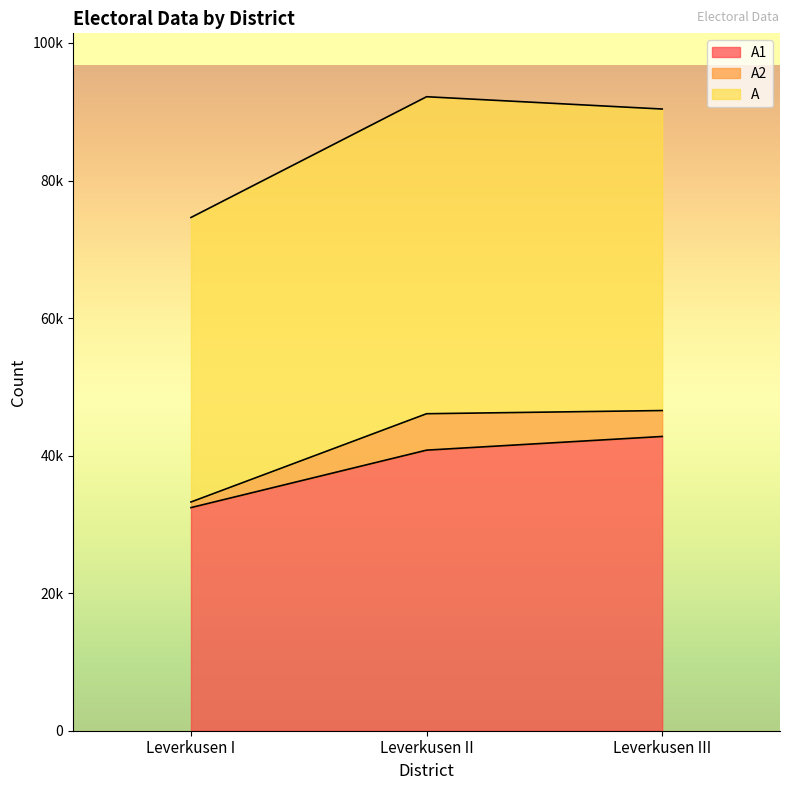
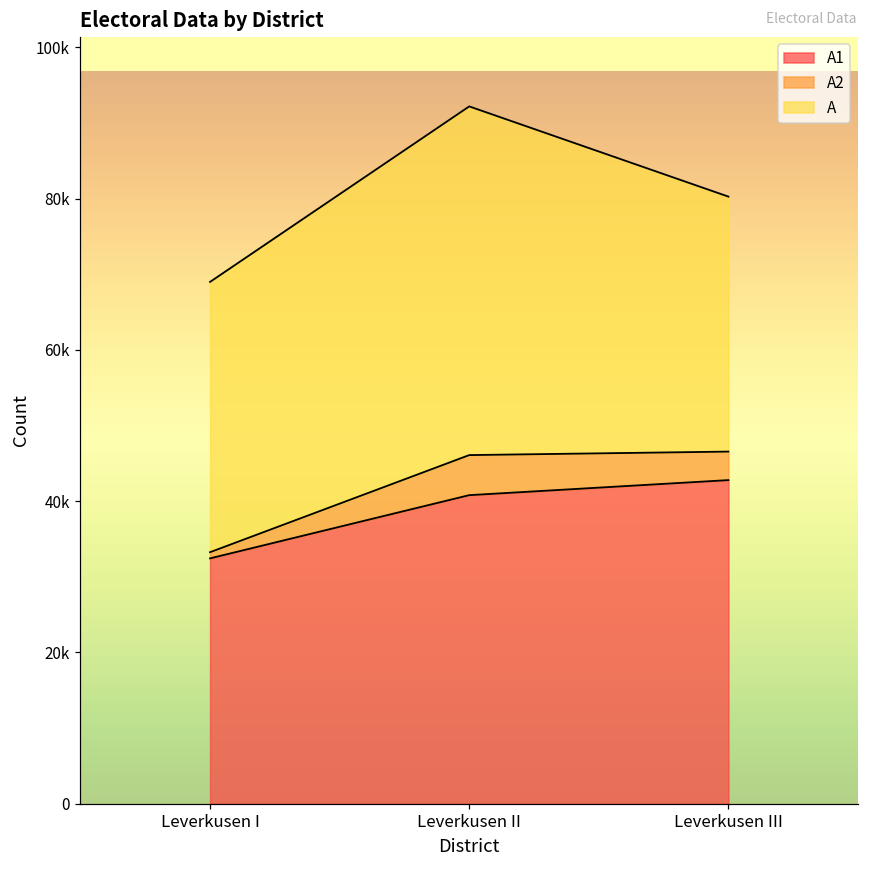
  {
    "A1": {
      "Leverkusen I": 32000,
      "Leverkusen II": 41000,
      "Leverkusen III": 43000
    },
    "A2": {
      "Leverkusen I": 1000,
      "Leverkusen II": 5000,
      "Leverkusen III": 4000
    },
    "A": {
-     "Leverkusen I": 41000,
+     "Leverkusen I": 36000,
      "Leverkusen II": 46000,
-     "Leverkusen III": 44000
+     "Leverkusen III": 34000
    }
  }
